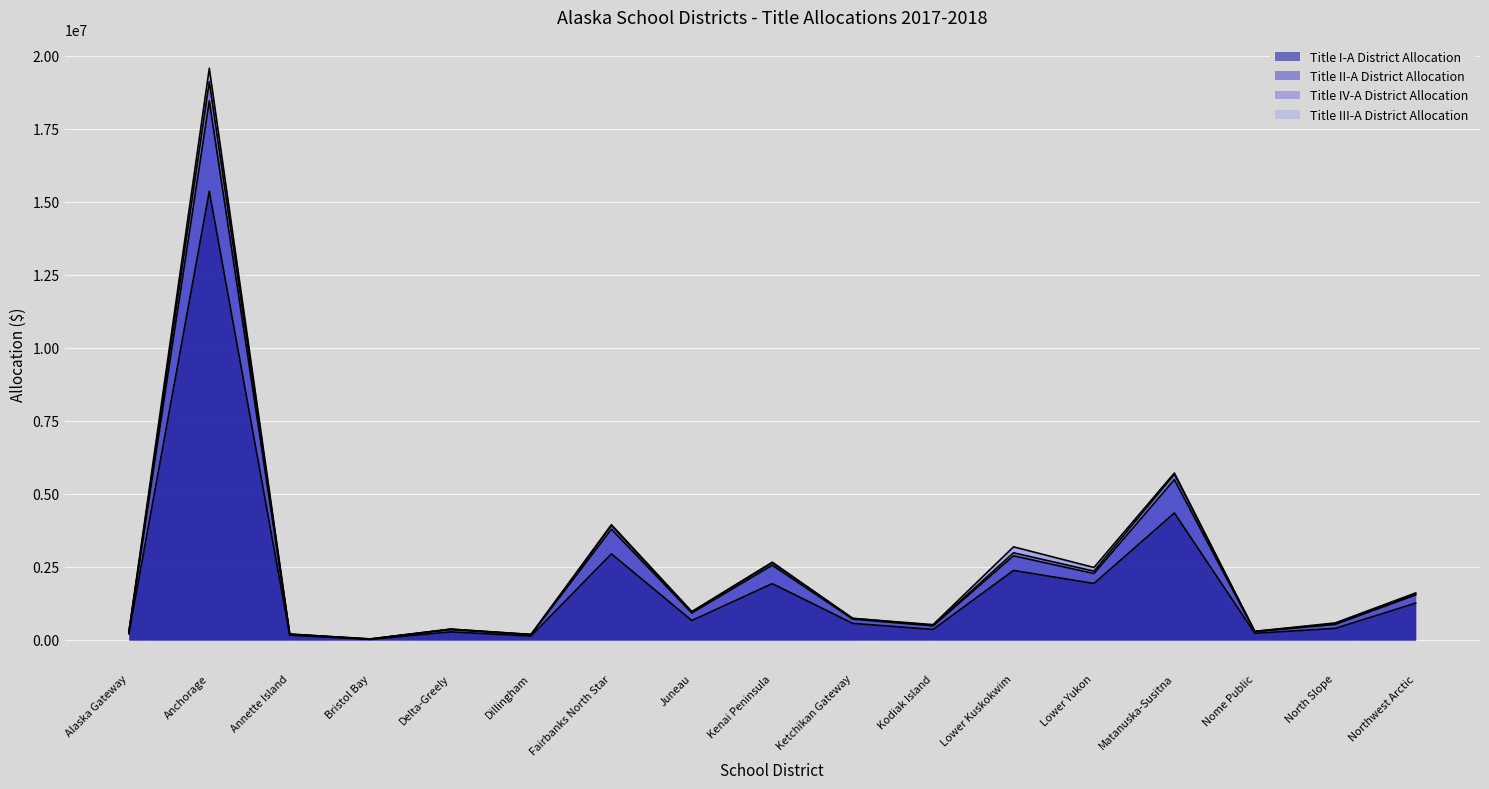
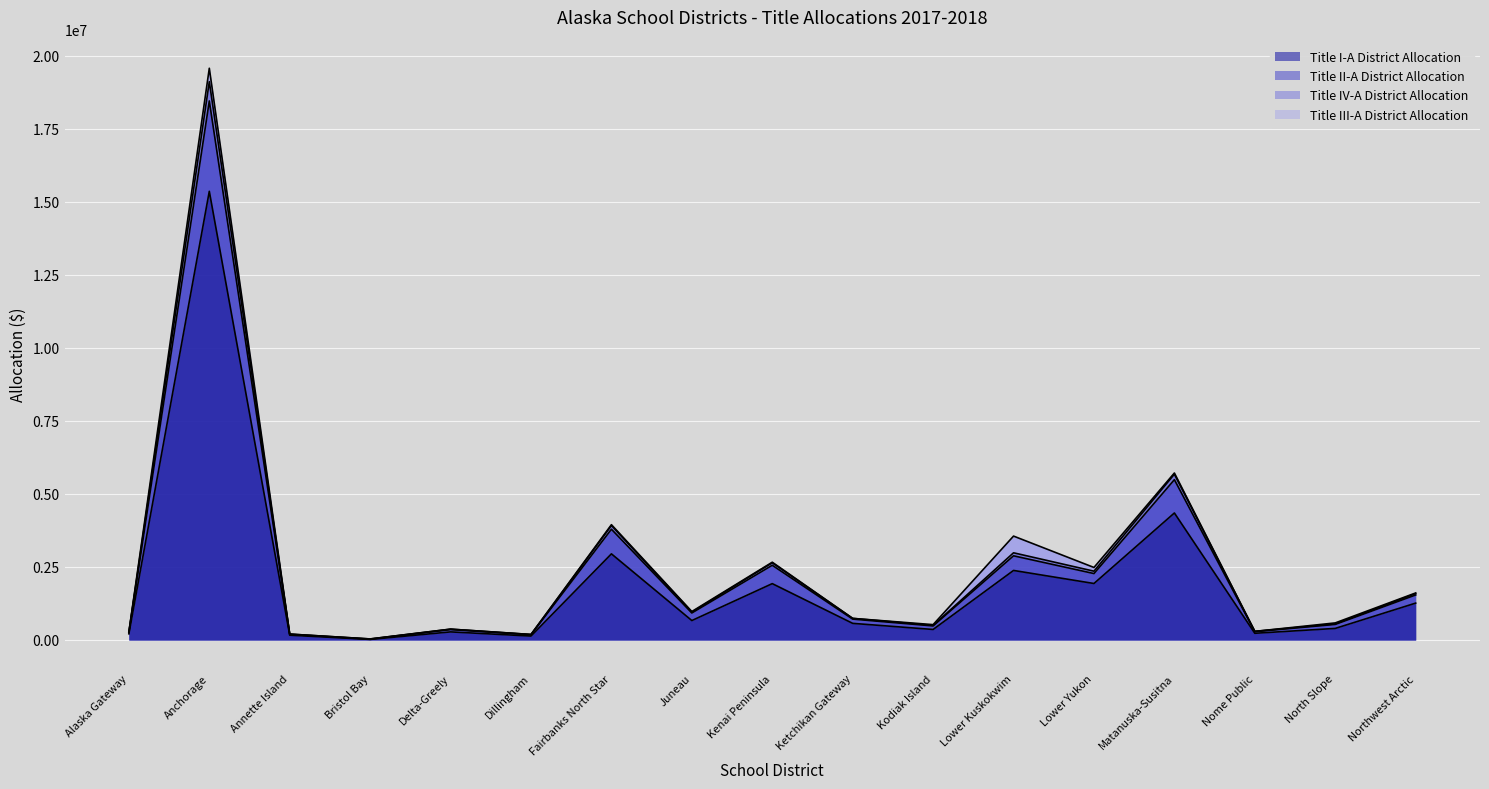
  {
    "Title III-A District Allocation": {
      "Anchorage": 500000,
-     "Lower Kuskokwim": 200000,
+     "Lower Kuskokwim": 600000,
      "Lower Yukon": 100000
    }
  }
